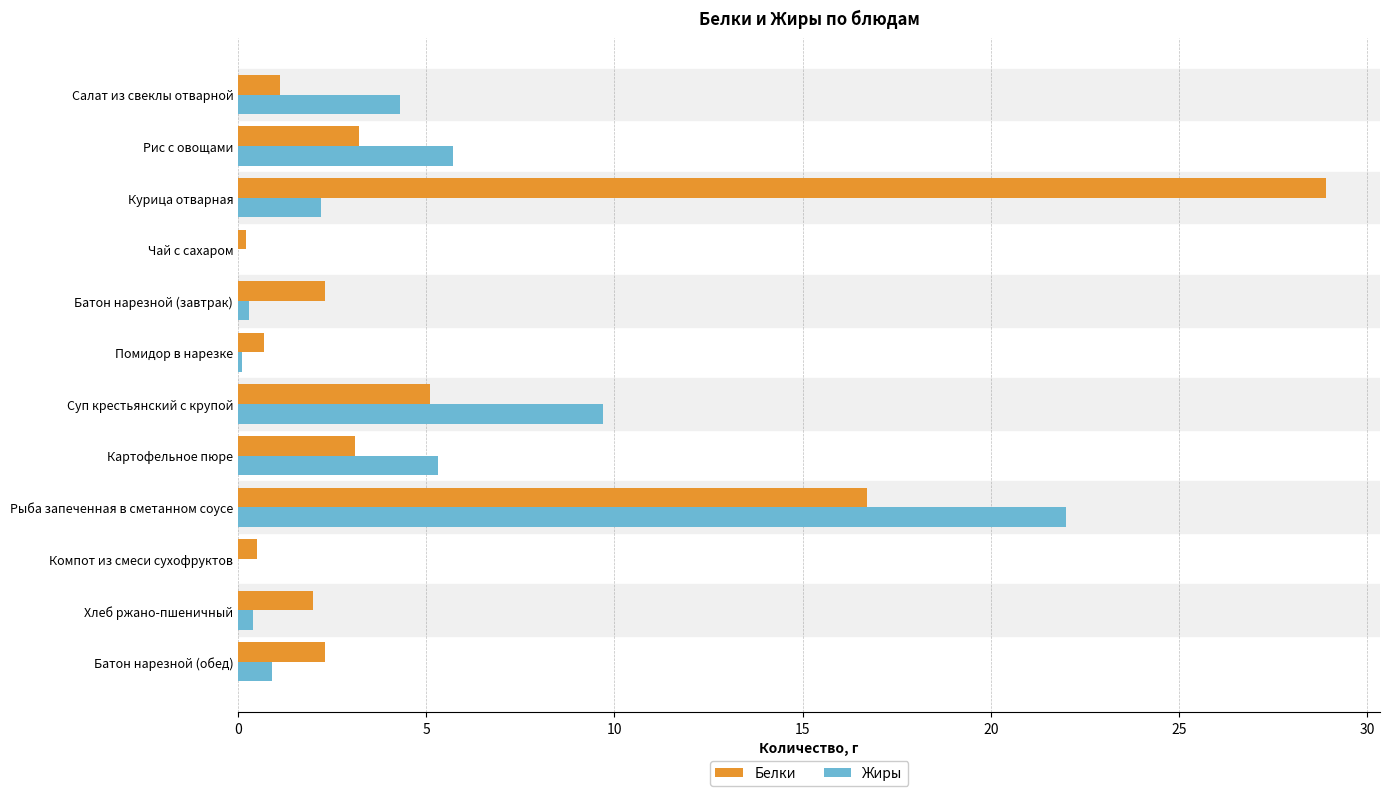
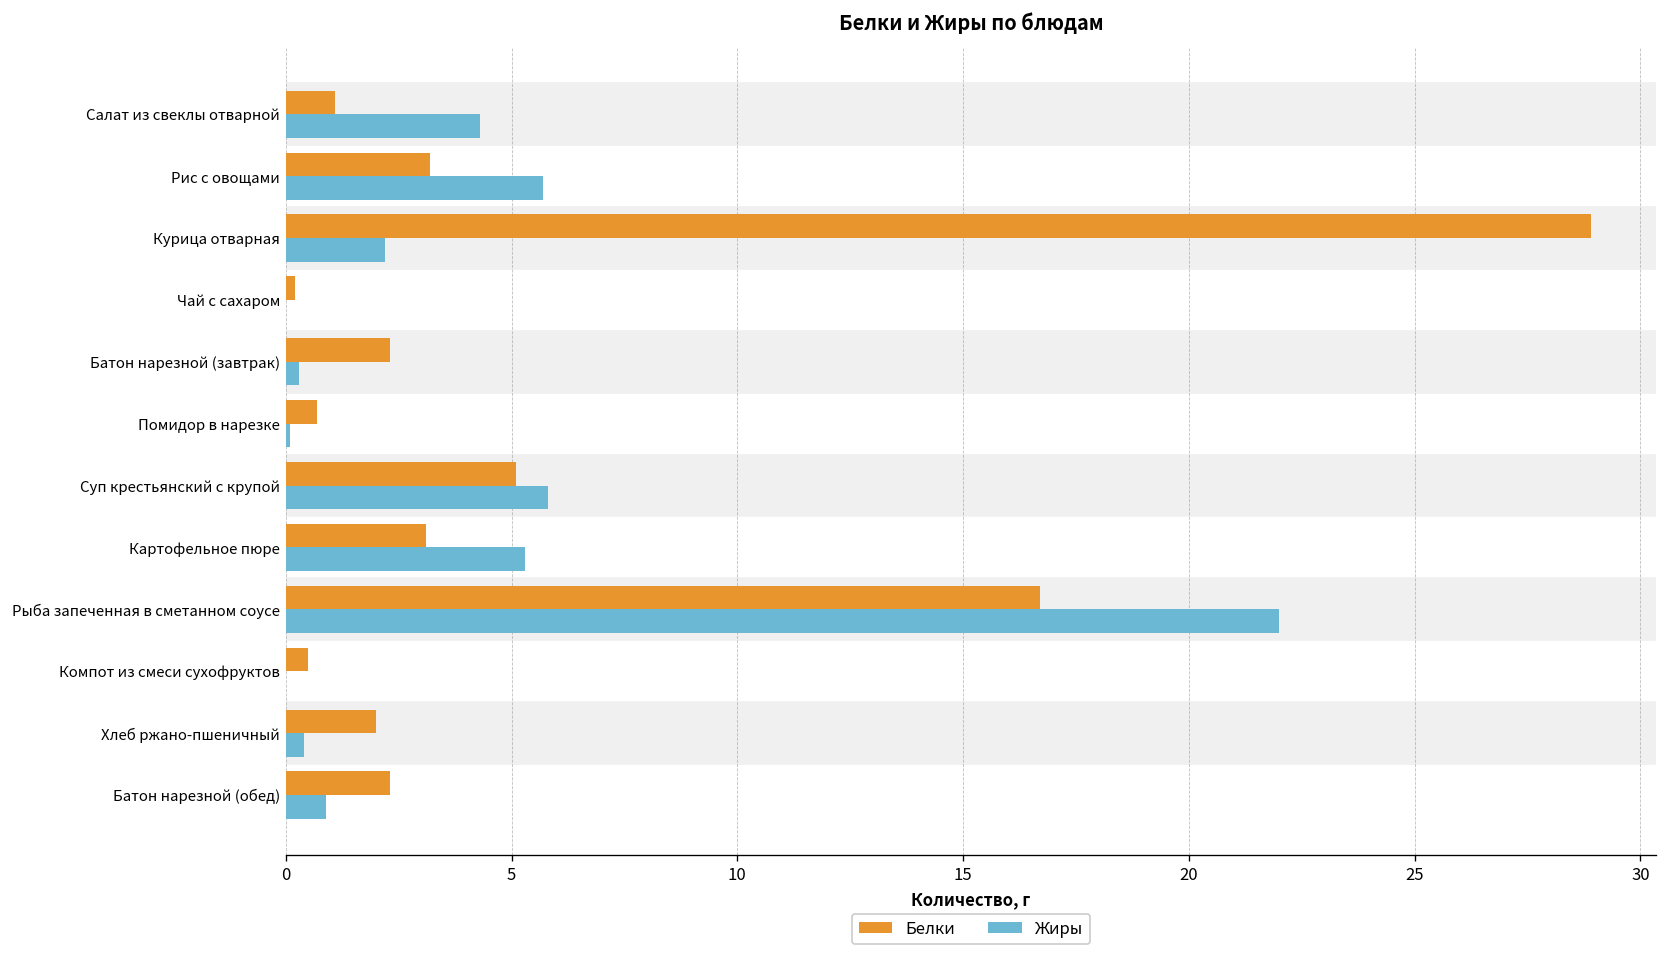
  {
    "Белки": {
      "Салат из свеклы отварной": 1.1,
      "Рис с овощами": 3.2,
      "Курица отварная": 28.9,
      "Чай с сахаром": 0.2,
      "Батон нарезной (завтрак)": 2.3,
      "Помидор в нарезке": 0.7,
      "Суп крестьянский с крупой": 5.1,
      "Картофельное пюре": 3.1,
      "Рыба запеченная в сметанном соусе": 16.7,
      "Компот из смеси сухофруктов": 0.5,
      "Хлеб ржано-пшеничный": 2.0,
      "Батон нарезной (обед)": 2.3
    },
    "Жиры": {
      "Салат из свеклы отварной": 4.3,
      "Рис с овощами": 5.7,
      "Курица отварная": 2.2,
      "Чай с сахаром": 0.0,
      "Батон нарезной (завтрак)": 0.3,
      "Помидор в нарезке": 0.1,
-     "Суп крестьянский с крупой": 9.7,
+     "Суп крестьянский с крупой": 5.8,
      "Картофельное пюре": 5.3,
      "Рыба запеченная в сметанном соусе": 22.0,
      "Компот из смеси сухофруктов": 0.0,
      "Хлеб ржано-пшеничный": 0.4,
      "Батон нарезной (обед)": 0.9
    }
  }
